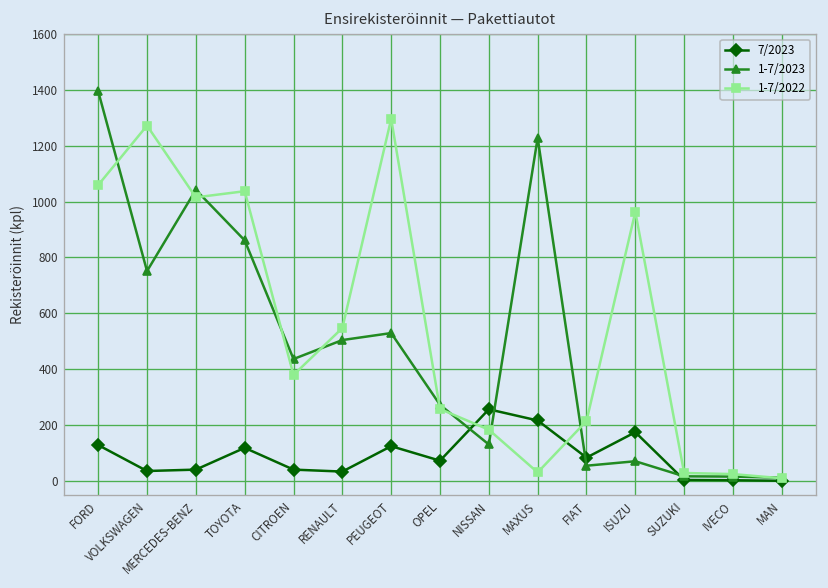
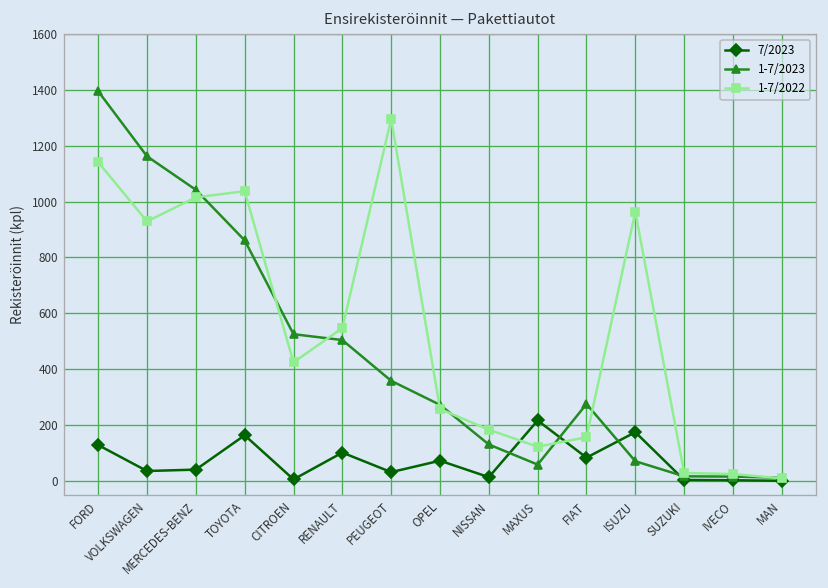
  {
    "7/2023": {
      "FORD": 130,
      "VOLKSWAGEN": 40,
      "MERCEDES-BENZ": 40,
-     "TOYOTA": 120,
-     "CITROEN": 40,
-     "RENAULT": 30,
-     "PEUGEOT": 120,
+     "TOYOTA": 160,
+     "CITROEN": 10,
+     "RENAULT": 100,
+     "PEUGEOT": 30,
      "OPEL": 70,
-     "NISSAN": 260,
+     "NISSAN": 10,
      "MAXUS": 220,
      "FIAT": 80,
      "ISUZU": 170,
      "SUZUKI": 0,
      "IVECO": 0
    },
    "1-7/2023": {
      "FORD": 1400,
-     "VOLKSWAGEN": 750,
+     "VOLKSWAGEN": 1160,
      "MERCEDES-BENZ": 1040,
      "TOYOTA": 860,
-     "CITROEN": 440,
+     "CITROEN": 530,
      "RENAULT": 500,
-     "PEUGEOT": 530,
+     "PEUGEOT": 360,
      "OPEL": 270,
      "NISSAN": 130,
-     "MAXUS": 1230,
-     "FIAT": 50,
+     "MAXUS": 60,
+     "FIAT": 280,
      "ISUZU": 70,
      "SUZUKI": 20
    },
    "1-7/2022": {
-     "FORD": 1060,
-     "VOLKSWAGEN": 1270,
+     "FORD": 1140,
+     "VOLKSWAGEN": 930,
      "MERCEDES-BENZ": 1020,
      "TOYOTA": 1040,
-     "CITROEN": 380,
+     "CITROEN": 420,
      "RENAULT": 550,
      "PEUGEOT": 1300,
      "OPEL": 260,
      "NISSAN": 180,
-     "MAXUS": 30,
-     "FIAT": 210,
+     "MAXUS": 120,
+     "FIAT": 160,
      "ISUZU": 960,
      "SUZUKI": 30
    }
  }
